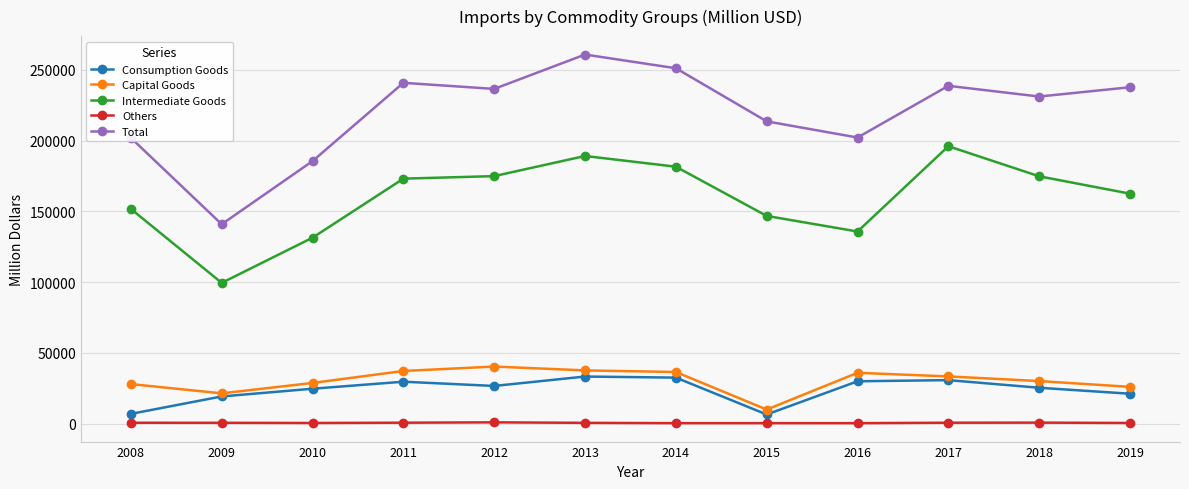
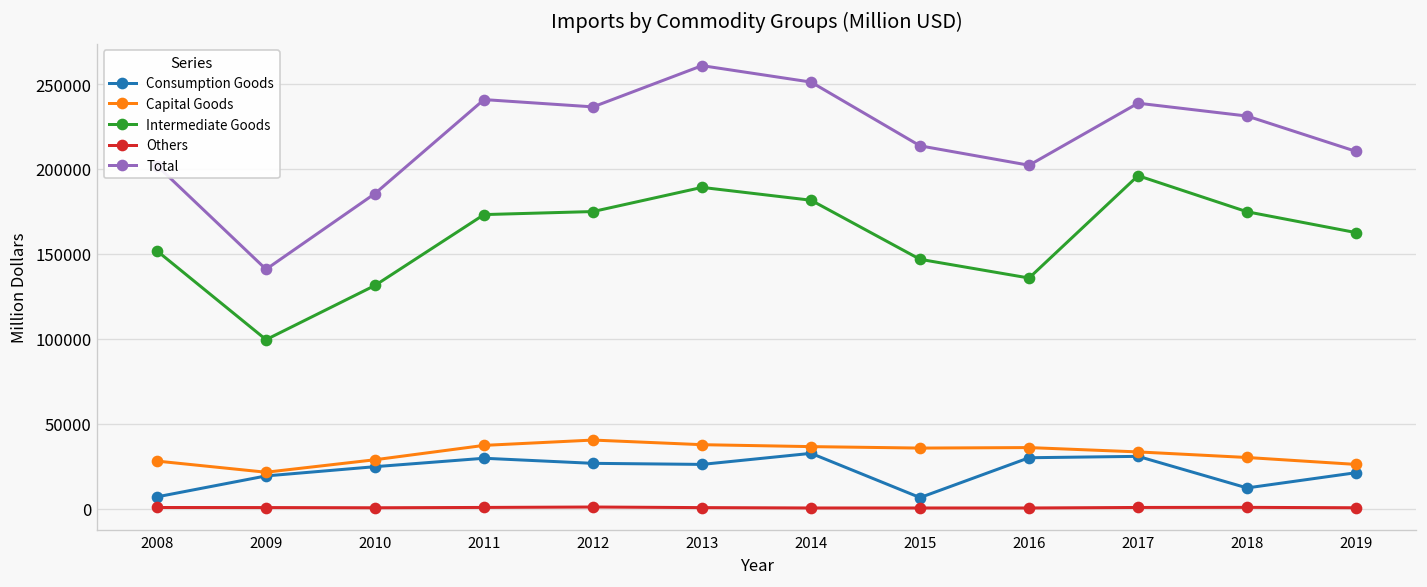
  {
    "Consumption Goods": {
      "2008": 7000,
      "2009": 19000,
      "2010": 25000,
      "2011": 30000,
      "2012": 27000,
-     "2013": 33000,
+     "2013": 26000,
      "2014": 33000,
      "2015": 7000,
      "2016": 30000,
      "2017": 31000,
-     "2018": 25000,
+     "2018": 12000,
      "2019": 21000
    },
    "Capital Goods": {
      "2008": 28000,
      "2009": 21000,
      "2010": 29000,
      "2011": 37000,
      "2012": 40000,
      "2013": 38000,
      "2014": 37000,
-     "2015": 10000,
+     "2015": 36000,
      "2016": 36000,
      "2017": 33000,
      "2018": 30000,
      "2019": 26000
    },
    "Intermediate Goods": {
      "2008": 152000,
      "2009": 100000,
      "2010": 131000,
      "2011": 173000,
      "2012": 175000,
      "2013": 189000,
      "2014": 182000,
      "2015": 147000,
      "2016": 136000,
      "2017": 196000,
      "2018": 175000,
      "2019": 163000
    },
    "Others": {
      "2008": 1000,
      "2009": 1000,
      "2010": 1000,
      "2011": 1000,
      "2012": 1000,
      "2013": 1000,
      "2014": 0,
      "2015": 0,
      "2016": 0,
      "2017": 1000,
      "2018": 1000,
      "2019": 1000
    },
    "Total": {
      "2009": 141000,
      "2010": 186000,
      "2011": 241000,
      "2012": 237000,
      "2013": 261000,
      "2014": 251000,
      "2015": 214000,
      "2016": 202000,
      "2017": 239000,
      "2018": 231000,
-     "2019": 238000
+     "2019": 210000
    }
  }
